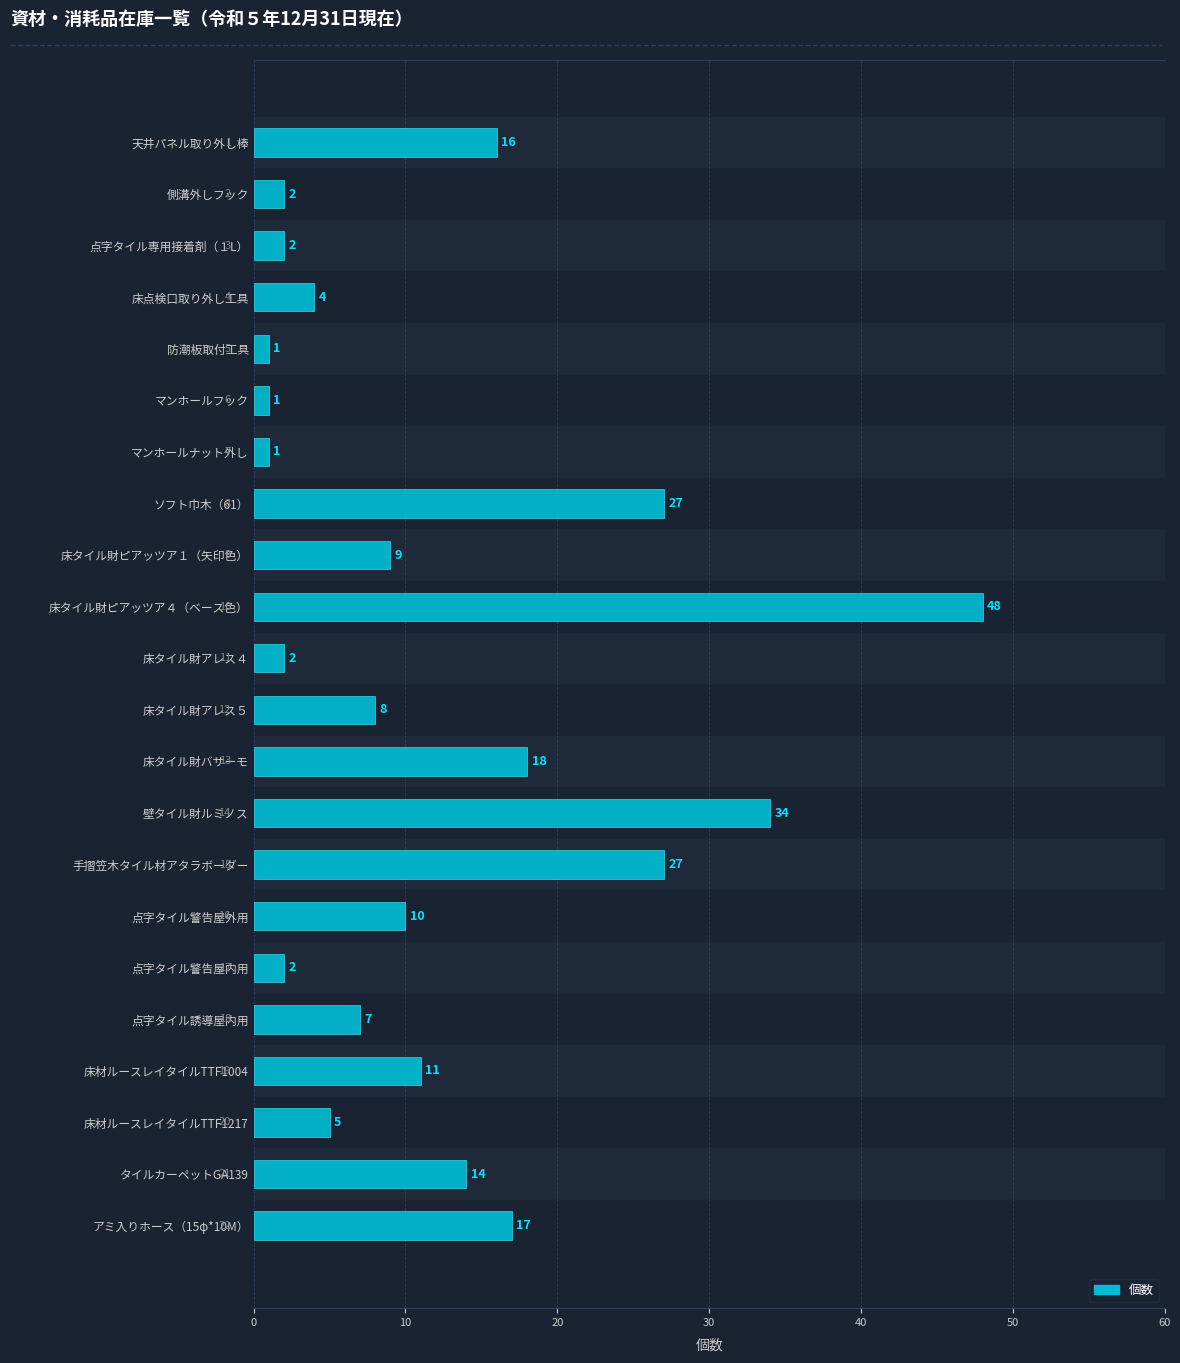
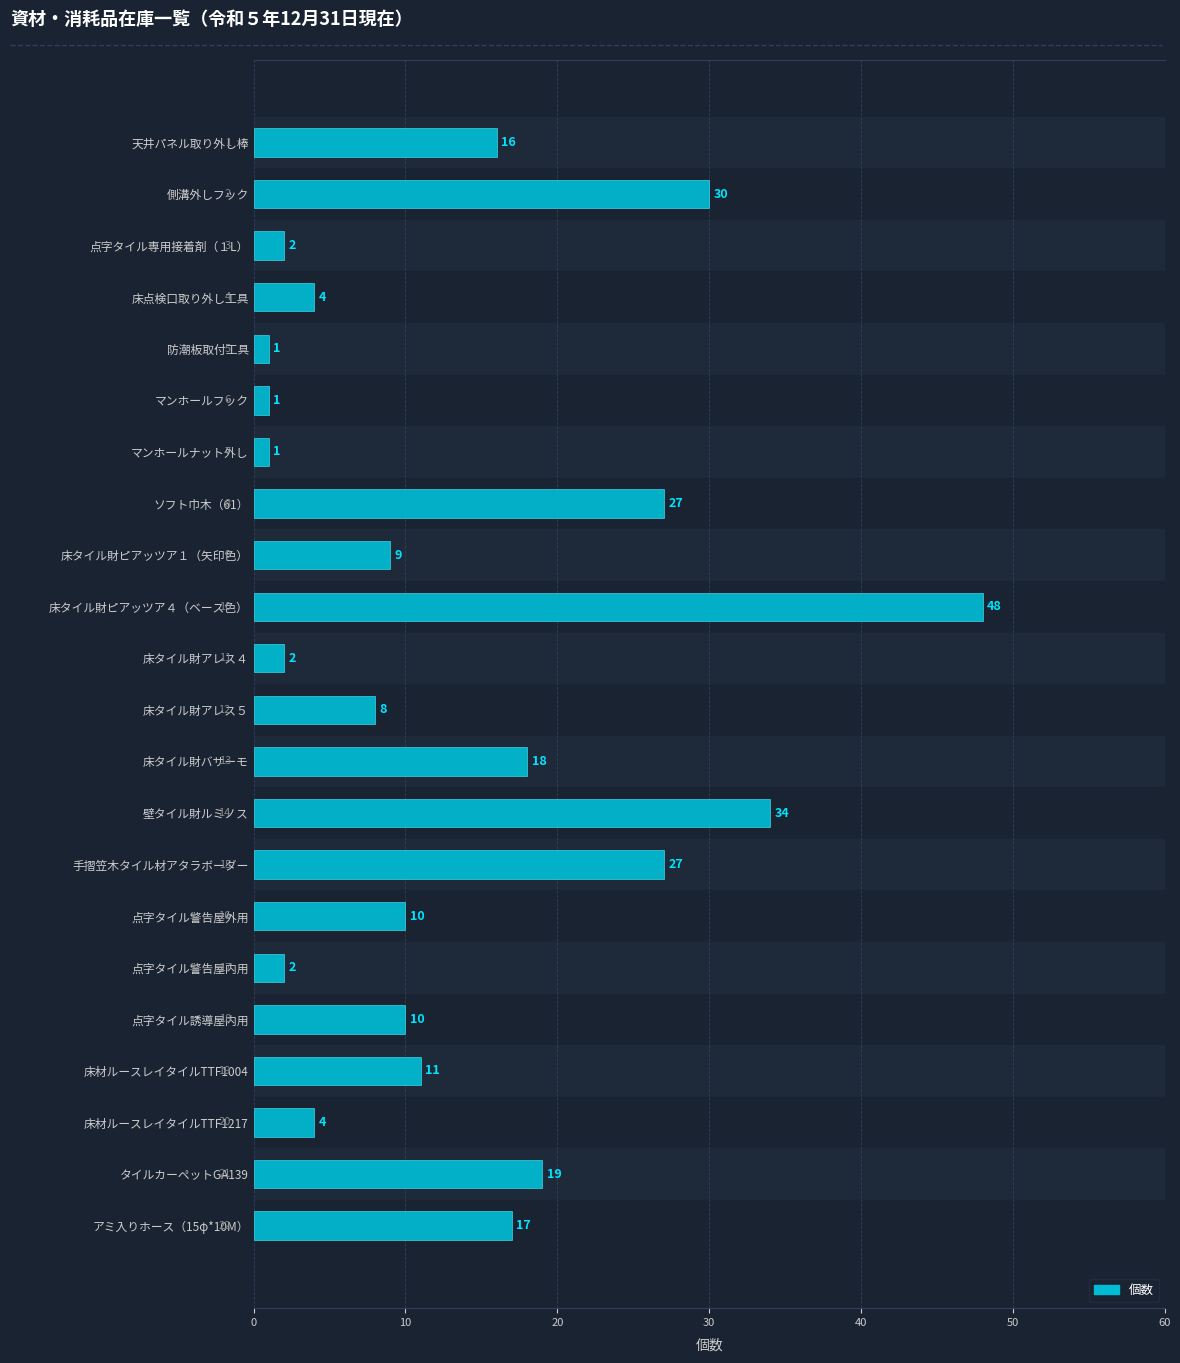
  {
    "天井パネル取り外し棒": 16,
-   "側溝外しフック": 2,
+   "側溝外しフック": 30,
    "点字タイル専用接着剤（１L）": 2,
    "床点検口取り外し工具": 4,
    "防潮板取付工具": 1,
    "マンホールフック": 1,
    "マンホールナット外し": 1,
    "ソフト巾木（61）": 27,
    "床タイル財ピアッツア１（矢印色）": 9,
    "床タイル財ピアッツア４（ベース色）": 48,
    "床タイル財アレス４": 2,
    "床タイル財アレス５": 8,
    "床タイル財バサーモ": 18,
    "壁タイル財ルミノス": 34,
    "手摺笠木タイル材アタラボーダー": 27,
    "点字タイル警告屋外用": 10,
    "点字タイル警告屋内用": 2,
-   "点字タイル誘導屋内用": 7,
+   "点字タイル誘導屋内用": 10,
    "床材ルースレイタイルTTF1004": 11,
-   "床材ルースレイタイルTTF1217": 5,
-   "タイルカーペットGA139": 14,
+   "床材ルースレイタイルTTF1217": 4,
+   "タイルカーペットGA139": 19,
    "アミ入りホース（15φ*10M）": 17
  }
